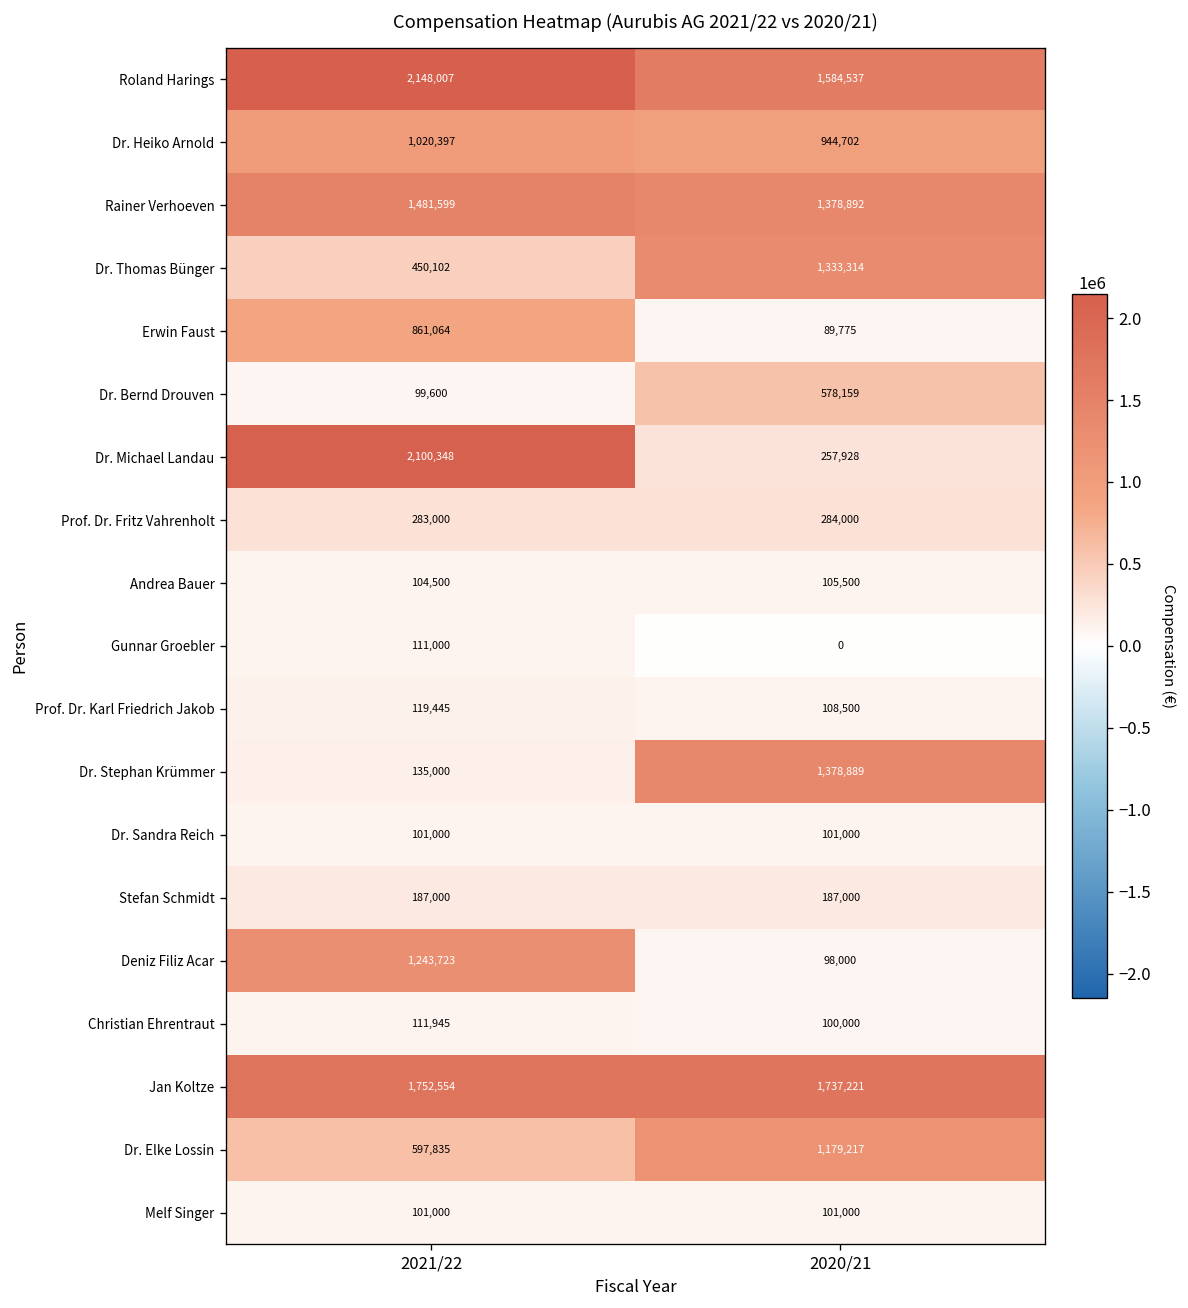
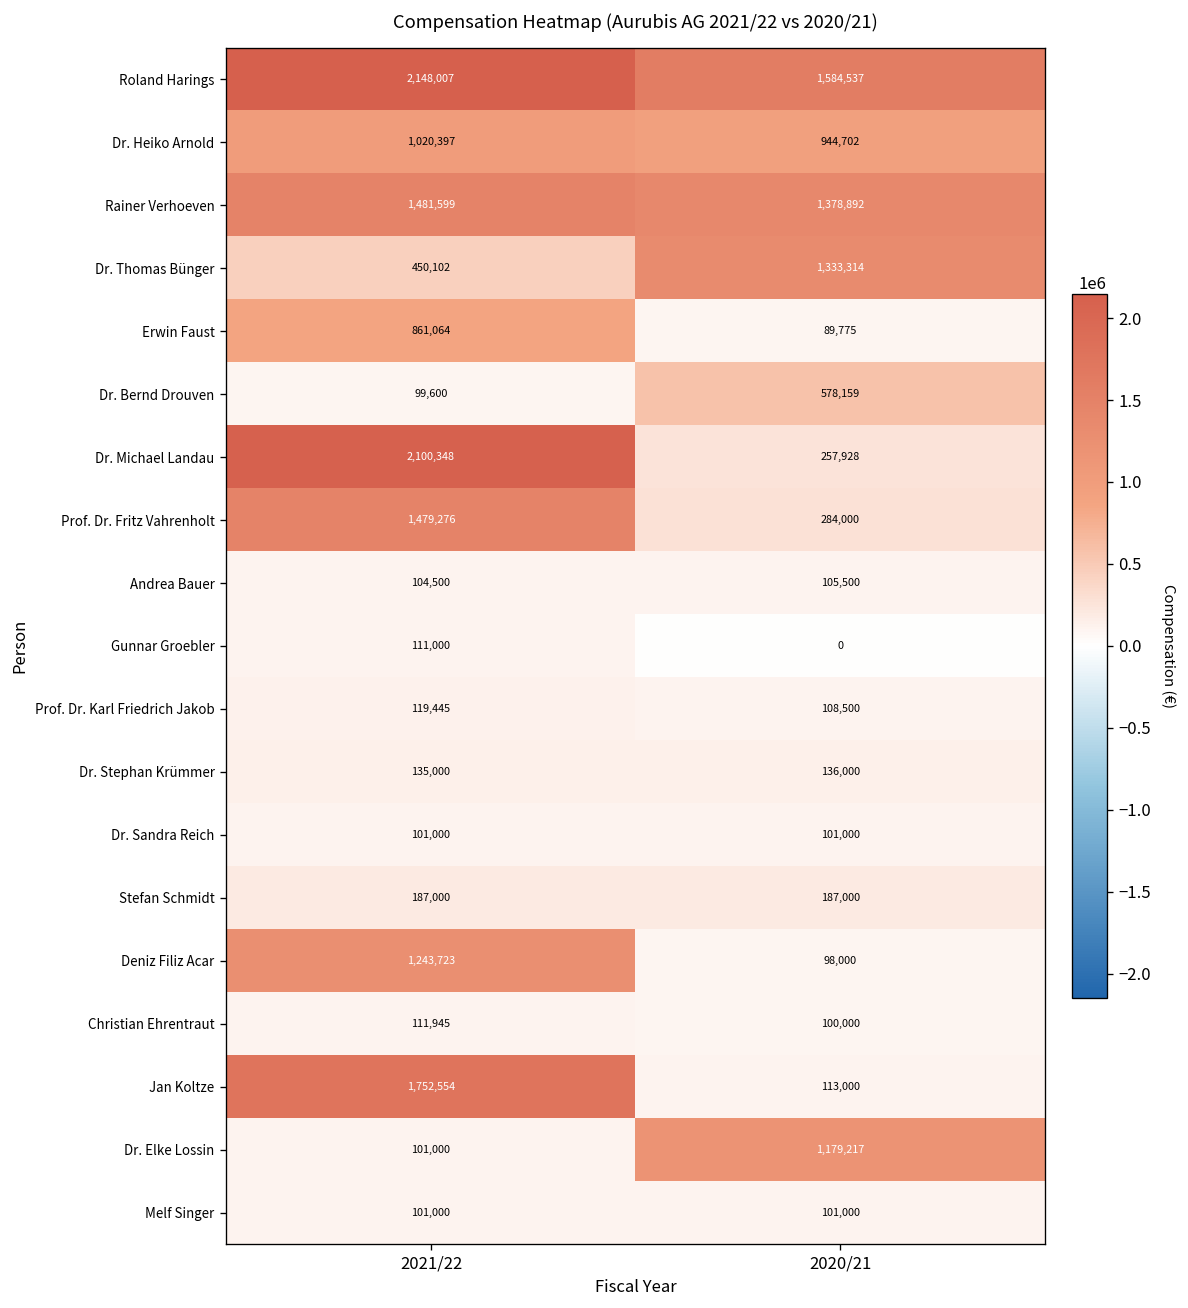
  {
    "Roland Harings": {
      "2021/22": "2,148,007",
      "2020/21": "1,584,537"
    },
    "Dr. Heiko Arnold": {
      "2021/22": "1,020,397",
      "2020/21": "944,702"
    },
    "Rainer Verhoeven": {
      "2021/22": "1,481,599",
      "2020/21": "1,378,892"
    },
    "Dr. Thomas Bünger": {
      "2021/22": "450,102",
      "2020/21": "1,333,314"
    },
    "Erwin Faust": {
      "2021/22": "861,064",
      "2020/21": "89,775"
    },
    "Dr. Bernd Drouven": {
      "2021/22": "99,600",
      "2020/21": "578,159"
    },
    "Dr. Michael Landau": {
      "2021/22": "2,100,348",
      "2020/21": "257,928"
    },
    "Prof. Dr. Fritz Vahrenholt": {
-     "2021/22": "283,000",
+     "2021/22": "1,479,276",
      "2020/21": "284,000"
    },
    "Andrea Bauer": {
      "2021/22": "104,500",
      "2020/21": "105,500"
    },
    "Gunnar Groebler": {
      "2021/22": "111,000",
      "2020/21": "0"
    },
    "Prof. Dr. Karl Friedrich Jakob": {
      "2021/22": "119,445",
      "2020/21": "108,500"
    },
    "Dr. Stephan Krümmer": {
      "2021/22": "135,000",
-     "2020/21": "1,378,889"
+     "2020/21": "136,000"
    },
    "Dr. Sandra Reich": {
      "2021/22": "101,000",
      "2020/21": "101,000"
    },
    "Stefan Schmidt": {
      "2021/22": "187,000",
      "2020/21": "187,000"
    },
    "Deniz Filiz Acar": {
      "2021/22": "1,243,723",
      "2020/21": "98,000"
    },
    "Christian Ehrentraut": {
      "2021/22": "111,945",
      "2020/21": "100,000"
    },
    "Jan Koltze": {
      "2021/22": "1,752,554",
-     "2020/21": "1,737,221"
+     "2020/21": "113,000"
    },
    "Dr. Elke Lossin": {
-     "2021/22": "597,835",
+     "2021/22": "101,000",
      "2020/21": "1,179,217"
    },
    "Melf Singer": {
      "2021/22": "101,000",
      "2020/21": "101,000"
    }
  }
